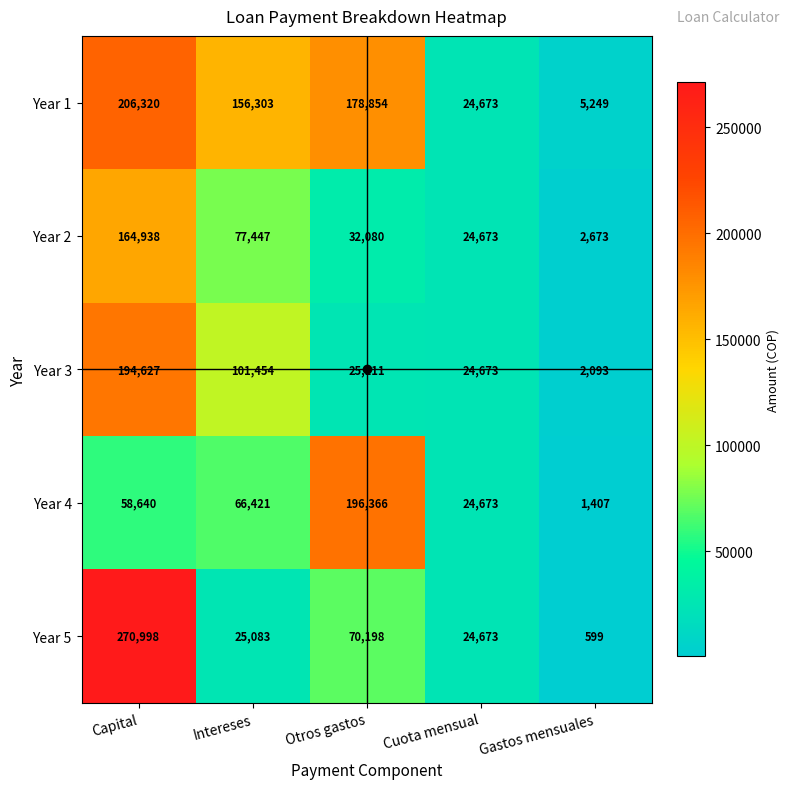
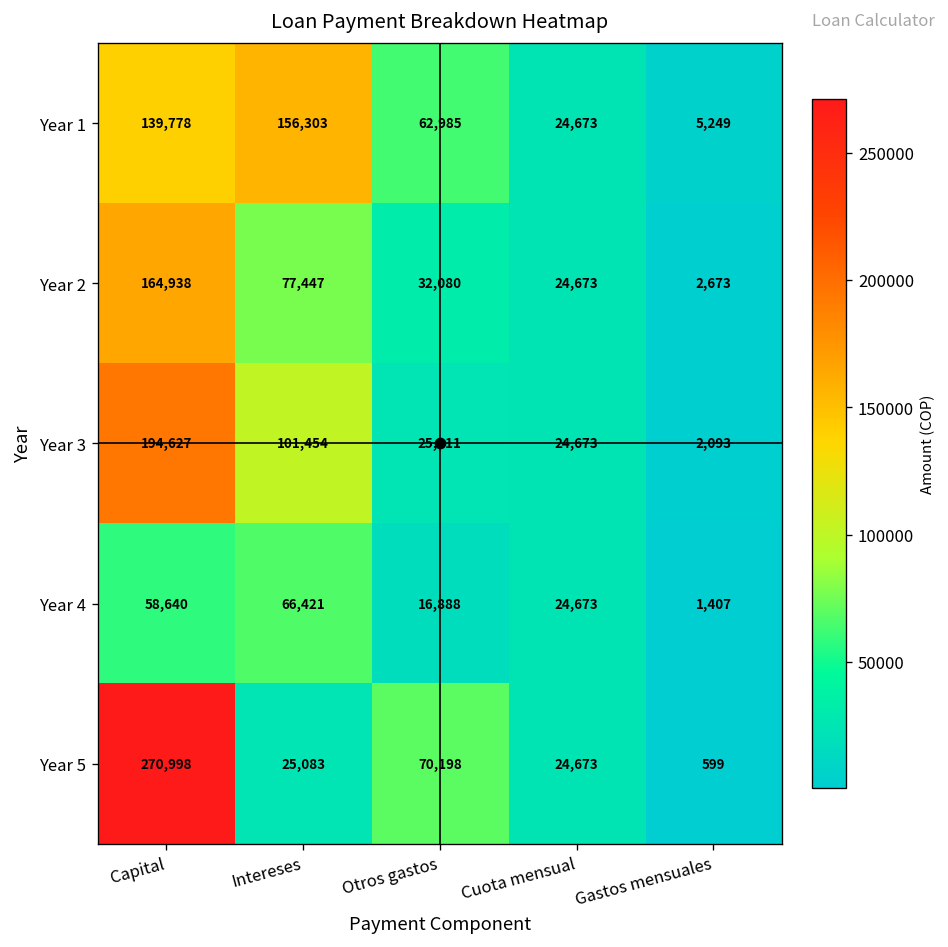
  {
    "Year 1": {
-     "Capital": "206,320",
+     "Capital": "139,778",
      "Intereses": "156,303",
-     "Otros gastos": "178,854",
+     "Otros gastos": "62,985",
      "Cuota mensual": "24,673",
      "Gastos mensuales": "5,249"
    },
    "Year 2": {
      "Capital": "164,938",
      "Intereses": "77,447",
      "Otros gastos": "32,080",
      "Cuota mensual": "24,673",
      "Gastos mensuales": "2,673"
    },
    "Year 3": {
      "Capital": "194,627",
      "Intereses": "101,454",
      "Cuota mensual": "24,673",
      "Gastos mensuales": "2,093"
    },
    "Year 4": {
      "Capital": "58,640",
      "Intereses": "66,421",
-     "Otros gastos": "196,366",
+     "Otros gastos": "16,888",
      "Cuota mensual": "24,673",
      "Gastos mensuales": "1,407"
    },
    "Year 5": {
      "Capital": "270,998",
      "Intereses": "25,083",
      "Otros gastos": "70,198",
      "Cuota mensual": "24,673",
      "Gastos mensuales": "599"
    }
  }
